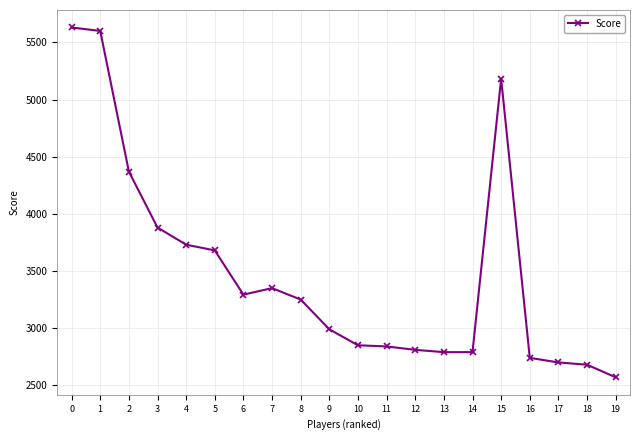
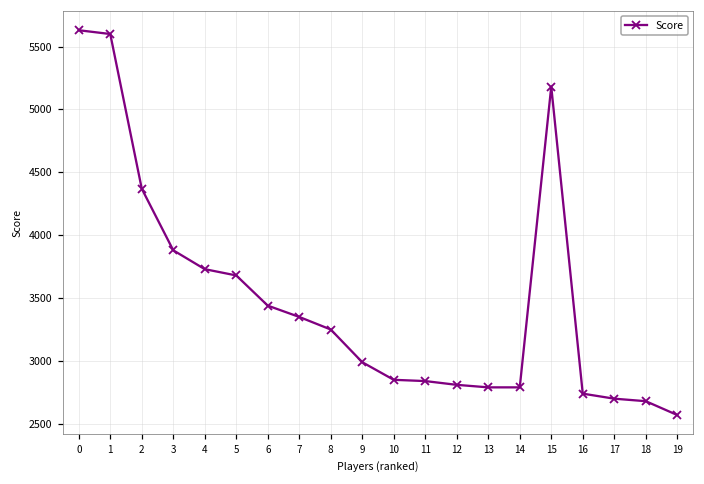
  {
    "0": 5630,
    "1": 5600,
    "2": 4370,
    "3": 3880,
    "4": 3730,
    "5": 3680,
-   "6": 3290,
+   "6": 3440,
    "7": 3350,
    "8": 3250,
    "9": 2990,
    "10": 2850,
    "11": 2840,
    "12": 2810,
    "13": 2790,
    "14": 2790,
    "15": 5180,
    "16": 2740,
    "17": 2700,
    "18": 2680,
    "19": 2570
  }
